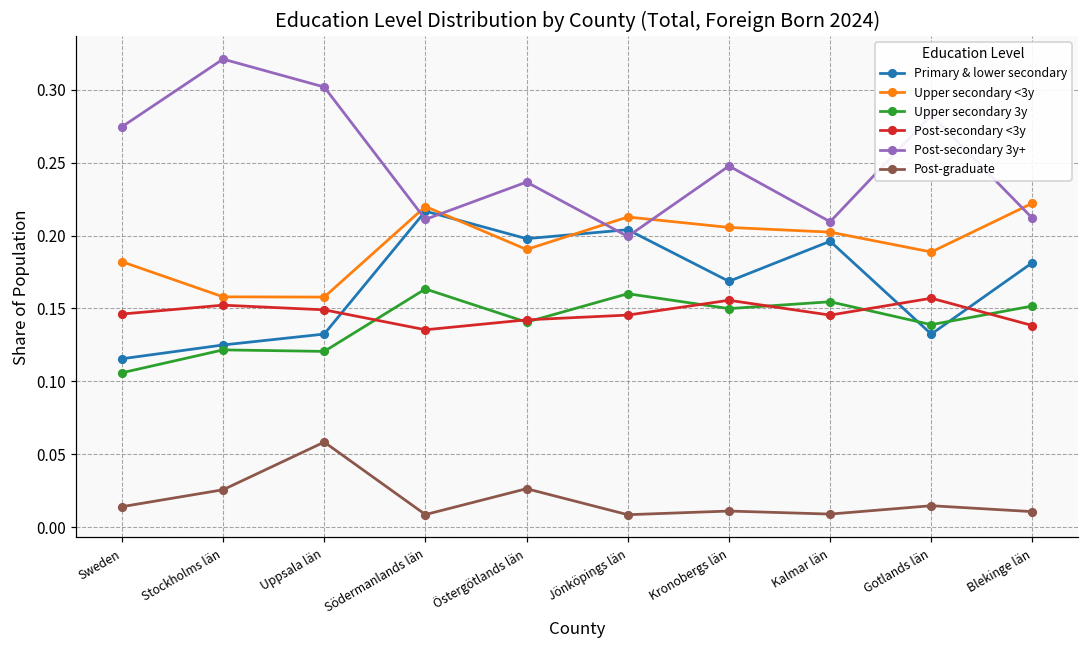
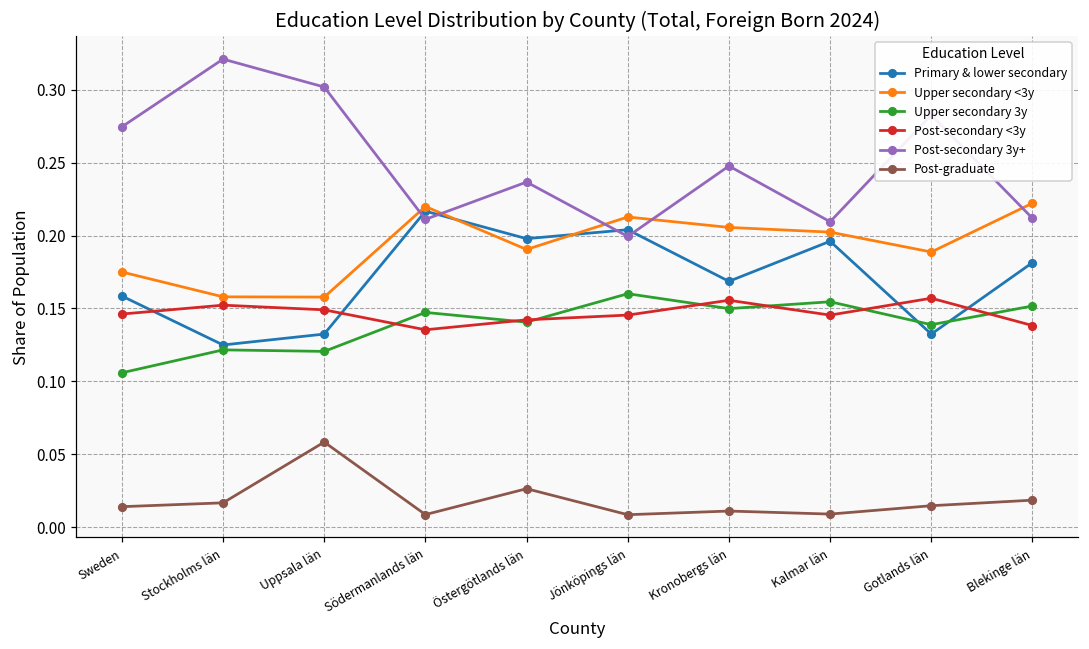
  {
    "Primary & lower secondary": {
-     "Sweden": 0.115,
+     "Sweden": 0.159,
      "Stockholms län": 0.125,
      "Uppsala län": 0.132,
      "Södermanlands län": 0.217,
      "Östergötlands län": 0.198,
      "Jönköpings län": 0.204,
      "Kronobergs län": 0.169,
      "Kalmar län": 0.196,
      "Gotlands län": 0.132,
      "Blekinge län": 0.181
    },
    "Upper secondary <3y": {
-     "Sweden": 0.182,
+     "Sweden": 0.175,
      "Stockholms län": 0.158,
      "Uppsala län": 0.158,
      "Södermanlands län": 0.220,
      "Östergötlands län": 0.191,
      "Jönköpings län": 0.213,
      "Kronobergs län": 0.206,
      "Kalmar län": 0.202,
      "Gotlands län": 0.189,
      "Blekinge län": 0.222
    },
    "Upper secondary 3y": {
      "Sweden": 0.106,
      "Stockholms län": 0.122,
      "Uppsala län": 0.121,
-     "Södermanlands län": 0.163,
+     "Södermanlands län": 0.147,
      "Jönköpings län": 0.160,
      "Kronobergs län": 0.150,
      "Kalmar län": 0.155,
      "Gotlands län": 0.139,
      "Blekinge län": 0.152
    },
    "Post-secondary <3y": {
      "Sweden": 0.146,
      "Stockholms län": 0.152,
      "Uppsala län": 0.149,
      "Södermanlands län": 0.135,
      "Jönköpings län": 0.145,
      "Kronobergs län": 0.156,
      "Kalmar län": 0.145,
      "Gotlands län": 0.157,
      "Blekinge län": 0.138
    },
    "Post-secondary 3y+": {
      "Sweden": 0.275,
      "Stockholms län": 0.321,
      "Uppsala län": 0.302,
      "Södermanlands län": 0.211,
      "Östergötlands län": 0.237,
      "Jönköpings län": 0.199,
      "Kronobergs län": 0.248,
      "Kalmar län": 0.210,
      "Blekinge län": 0.212
    },
    "Post-graduate": {
      "Sweden": 0.014,
-     "Stockholms län": 0.026,
+     "Stockholms län": 0.017,
      "Uppsala län": 0.058,
      "Södermanlands län": 0.009,
      "Östergötlands län": 0.026,
      "Jönköpings län": 0.008,
      "Kronobergs län": 0.011,
      "Kalmar län": 0.009,
      "Gotlands län": 0.015,
-     "Blekinge län": 0.011
+     "Blekinge län": 0.018
    }
  }
